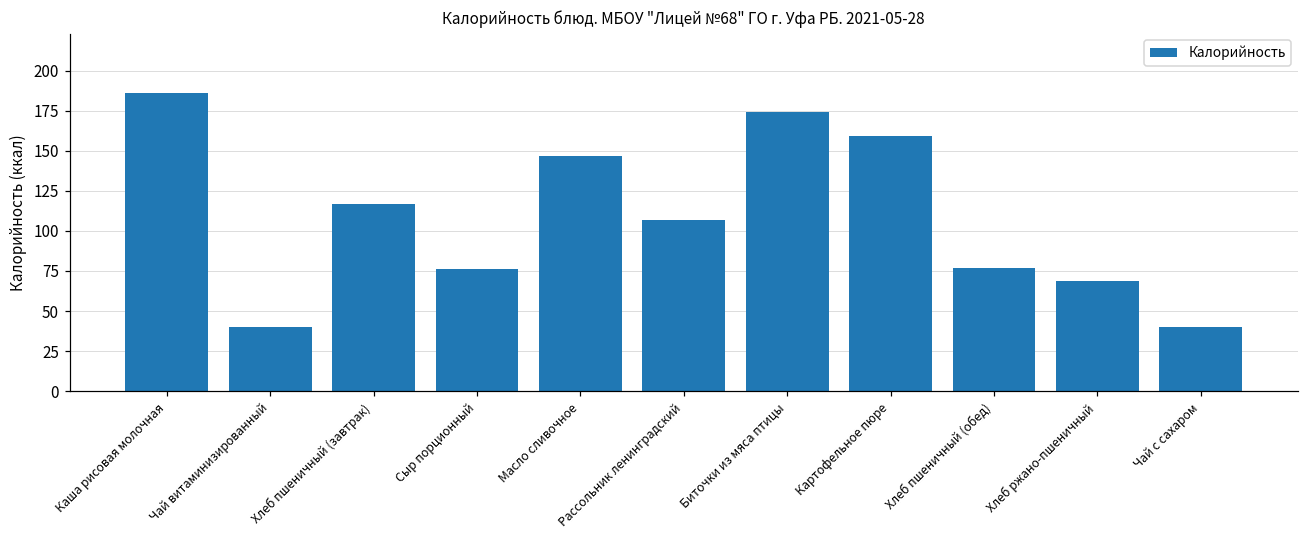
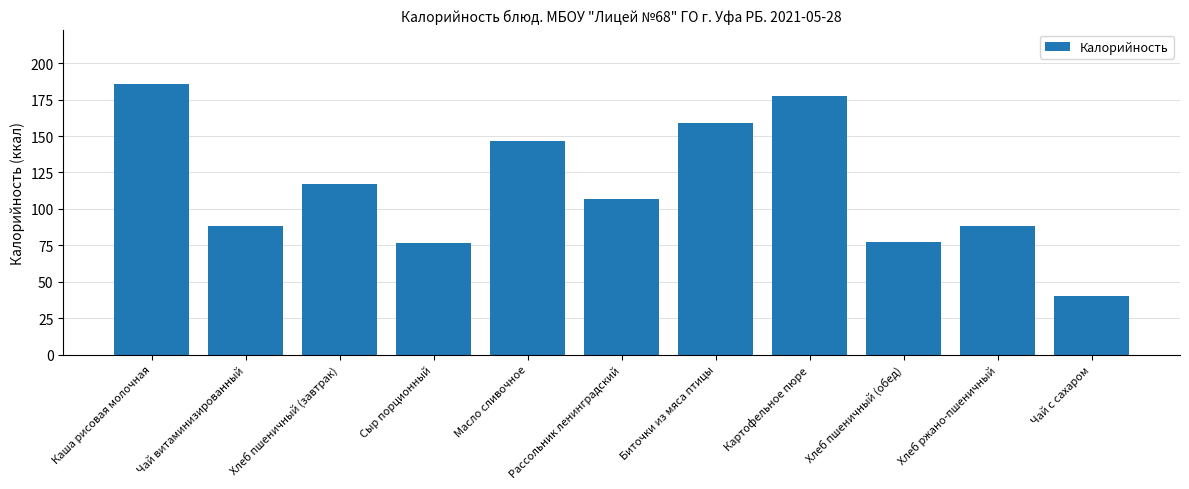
  {
    "Каша рисовая молочная": 186,
-   "Чай витаминизированный": 40,
+   "Чай витаминизированный": 88,
    "Хлеб пшеничный (завтрак)": 117,
    "Сыр порционный": 76,
    "Масло сливочное": 147,
    "Рассольник ленинградский": 107,
-   "Биточки из мяса птицы": 174,
-   "Картофельное пюре": 159,
+   "Биточки из мяса птицы": 159,
+   "Картофельное пюре": 177,
    "Хлеб пшеничный (обед)": 77,
-   "Хлеб ржано-пшеничный": 69,
+   "Хлеб ржано-пшеничный": 88,
    "Чай с сахаром": 40
  }
